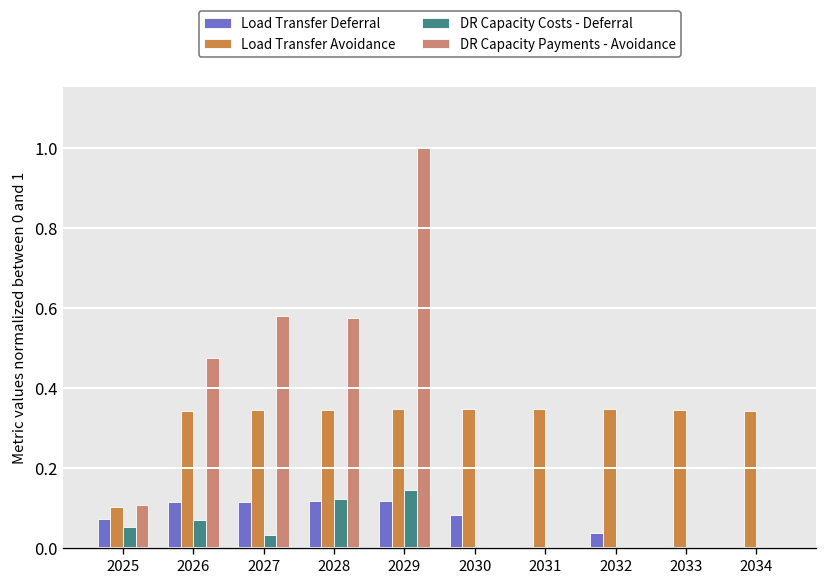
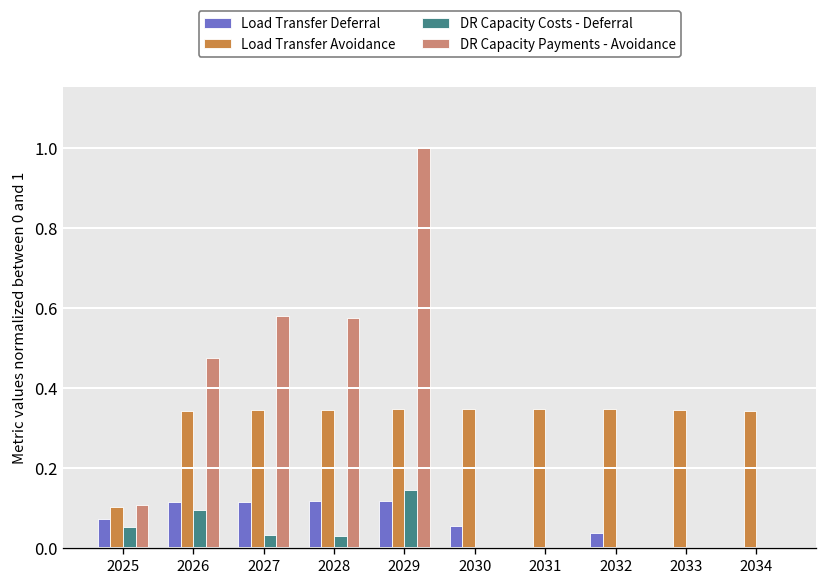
  {
    "Load Transfer Deferral": {
      "2025": 0.07,
      "2026": 0.11,
      "2027": 0.12,
      "2028": 0.12,
      "2029": 0.12,
-     "2030": 0.08,
+     "2030": 0.05,
      "2032": 0.04,
      "2034": 0.00
    },
    "DR Capacity Costs - Deferral": {
      "2025": 0.05,
-     "2026": 0.07,
+     "2026": 0.09,
      "2027": 0.03,
-     "2028": 0.12,
+     "2028": 0.03,
      "2029": 0.14
    }
  }
